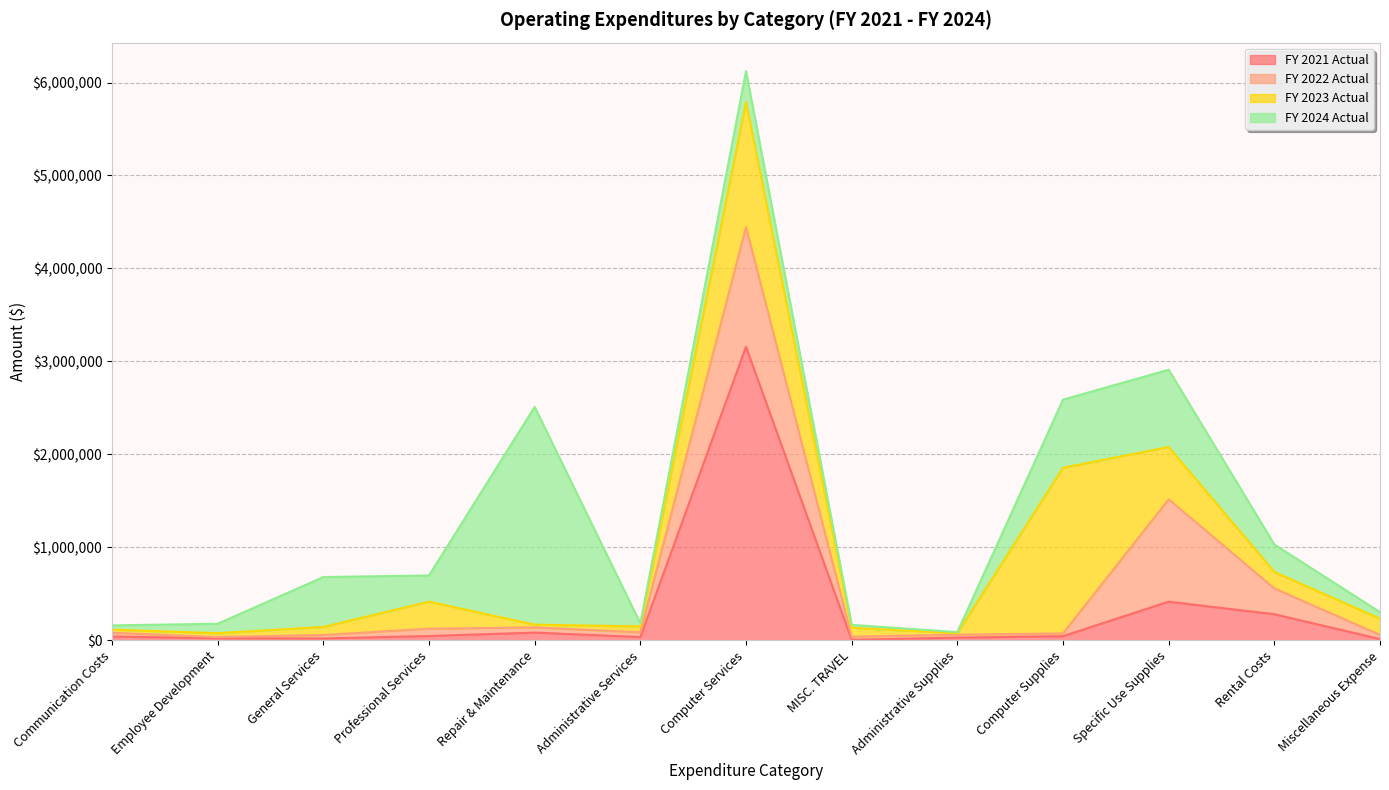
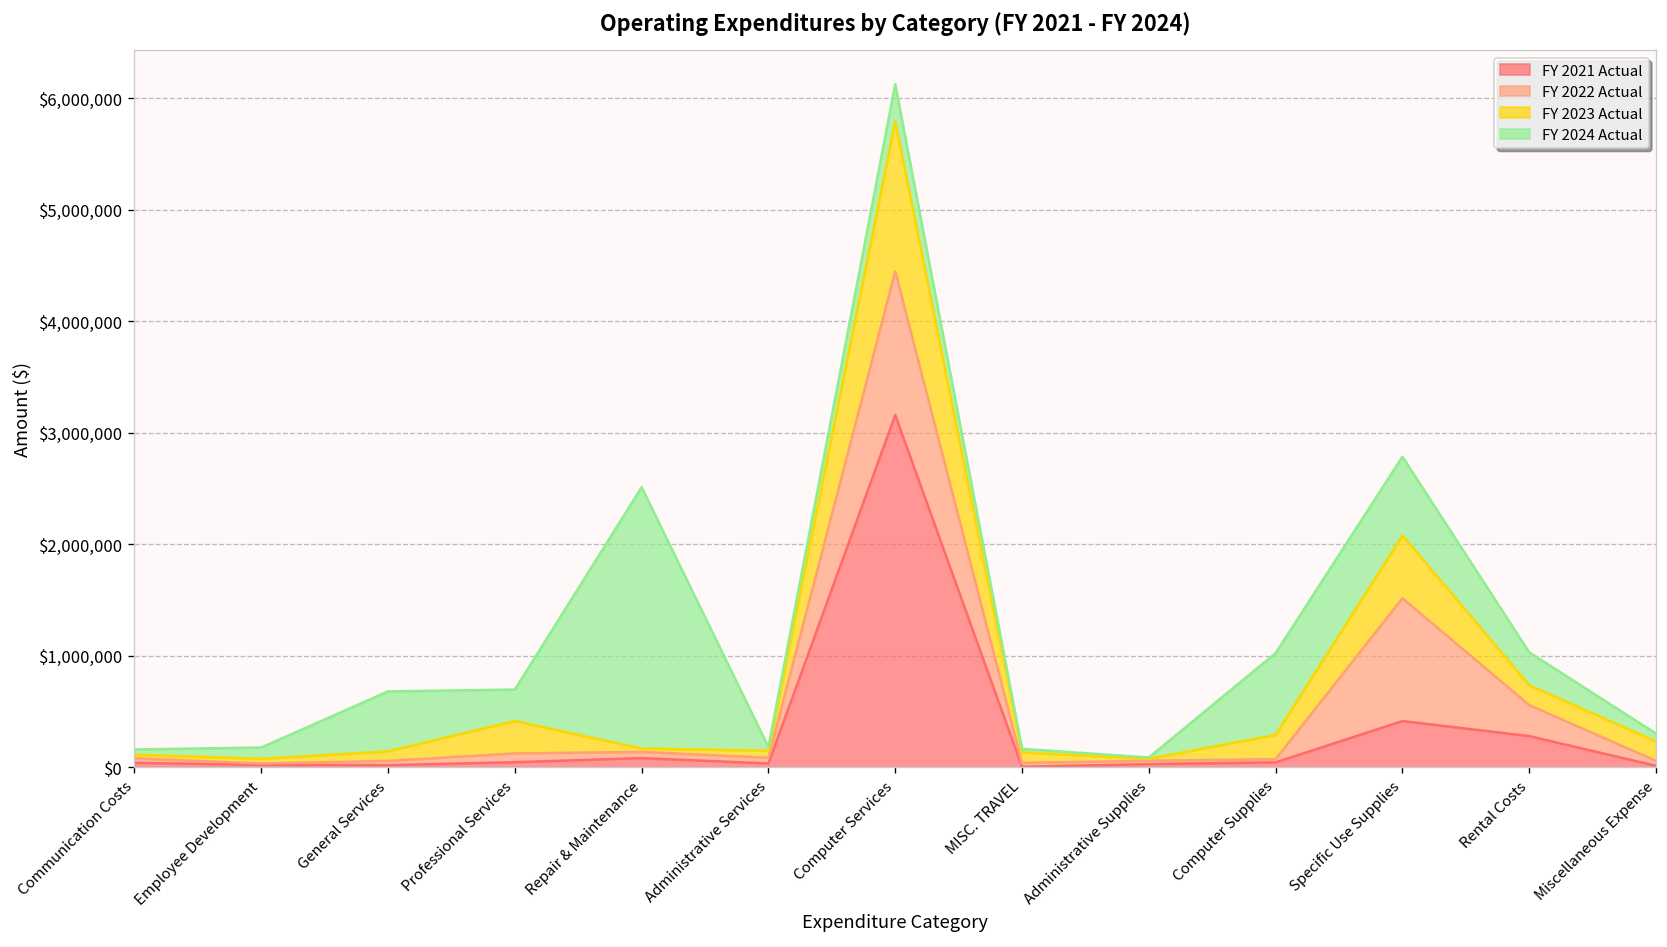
  {
    "FY 2023 Actual": {
      "Communication Costs": "$0",
      "Employee Development": "$0",
      "General Services": "$100,000",
      "Professional Services": "$300,000",
      "Repair & Maintenance": "$0",
      "Administrative Services": "$100,000",
      "Computer Services": "$1,300,000",
      "MISC. TRAVEL": "$100,000",
-     "Computer Supplies": "$1,800,000",
+     "Computer Supplies": "$200,000",
      "Specific Use Supplies": "$600,000",
      "Rental Costs": "$200,000",
      "Miscellaneous Expense": "$200,000"
    },
    "FY 2024 Actual": {
      "Communication Costs": "$0",
      "Employee Development": "$100,000",
      "General Services": "$500,000",
      "Professional Services": "$300,000",
      "Repair & Maintenance": "$2,300,000",
      "Administrative Services": "$0",
      "Computer Services": "$300,000",
      "MISC. TRAVEL": "$0",
      "Computer Supplies": "$700,000",
-     "Specific Use Supplies": "$800,000",
+     "Specific Use Supplies": "$700,000",
      "Rental Costs": "$300,000",
      "Miscellaneous Expense": "$100,000"
    }
  }
